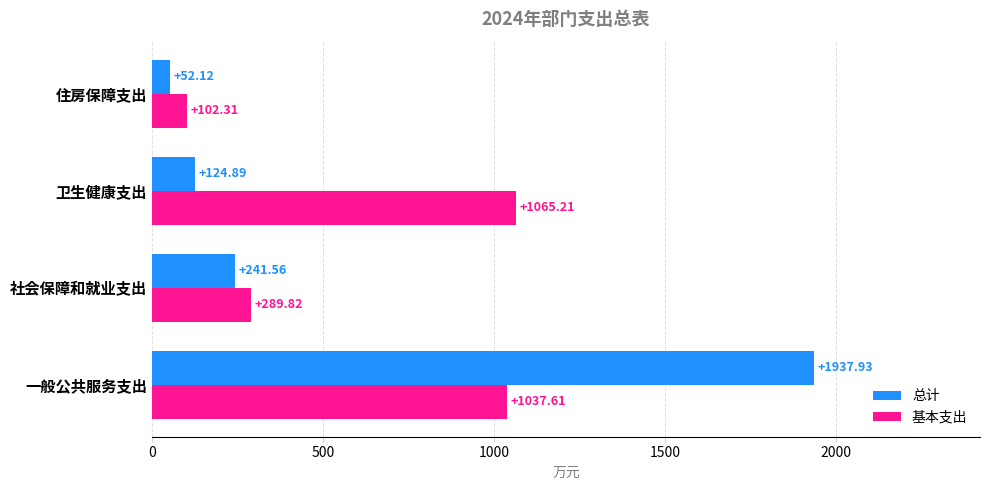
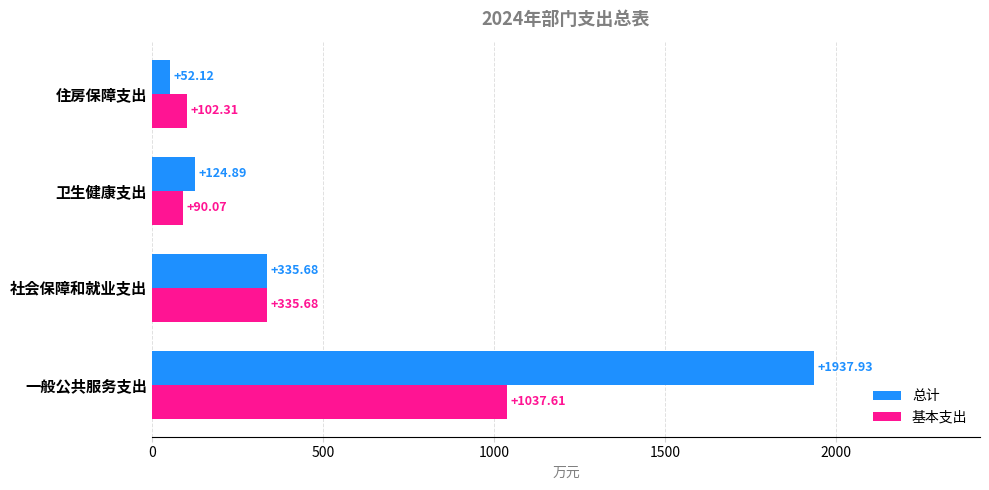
  {
    "总计": {
      "住房保障支出": "+52.12",
      "卫生健康支出": "+124.89",
-     "社会保障和就业支出": "+241.56",
+     "社会保障和就业支出": "+335.68",
      "一般公共服务支出": "+1937.93"
    },
    "基本支出": {
      "住房保障支出": "+102.31",
-     "卫生健康支出": "+1065.21",
-     "社会保障和就业支出": "+289.82",
+     "卫生健康支出": "+90.07",
+     "社会保障和就业支出": "+335.68",
      "一般公共服务支出": "+1037.61"
    }
  }
